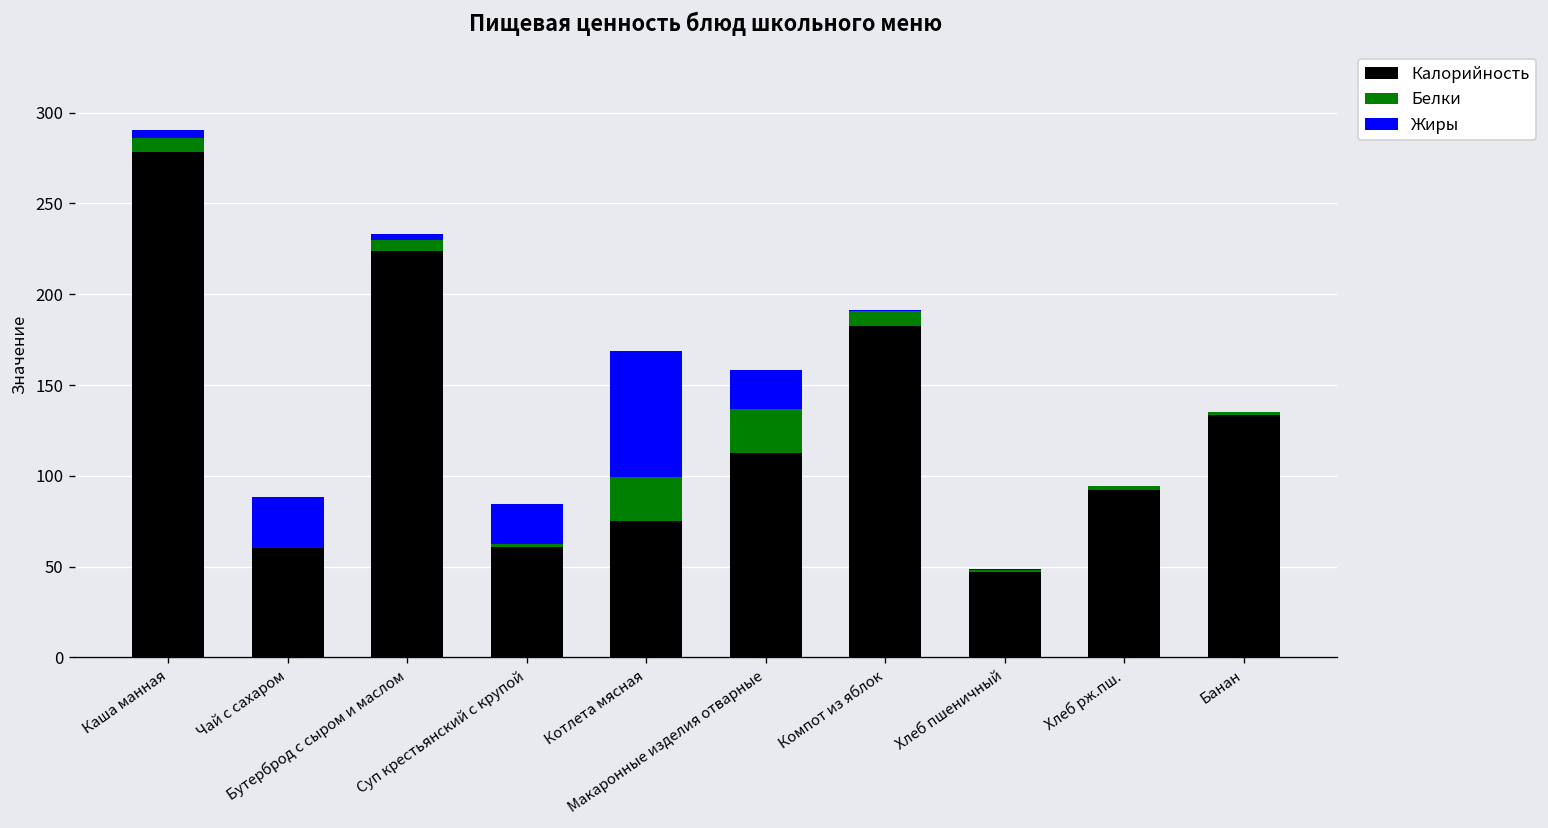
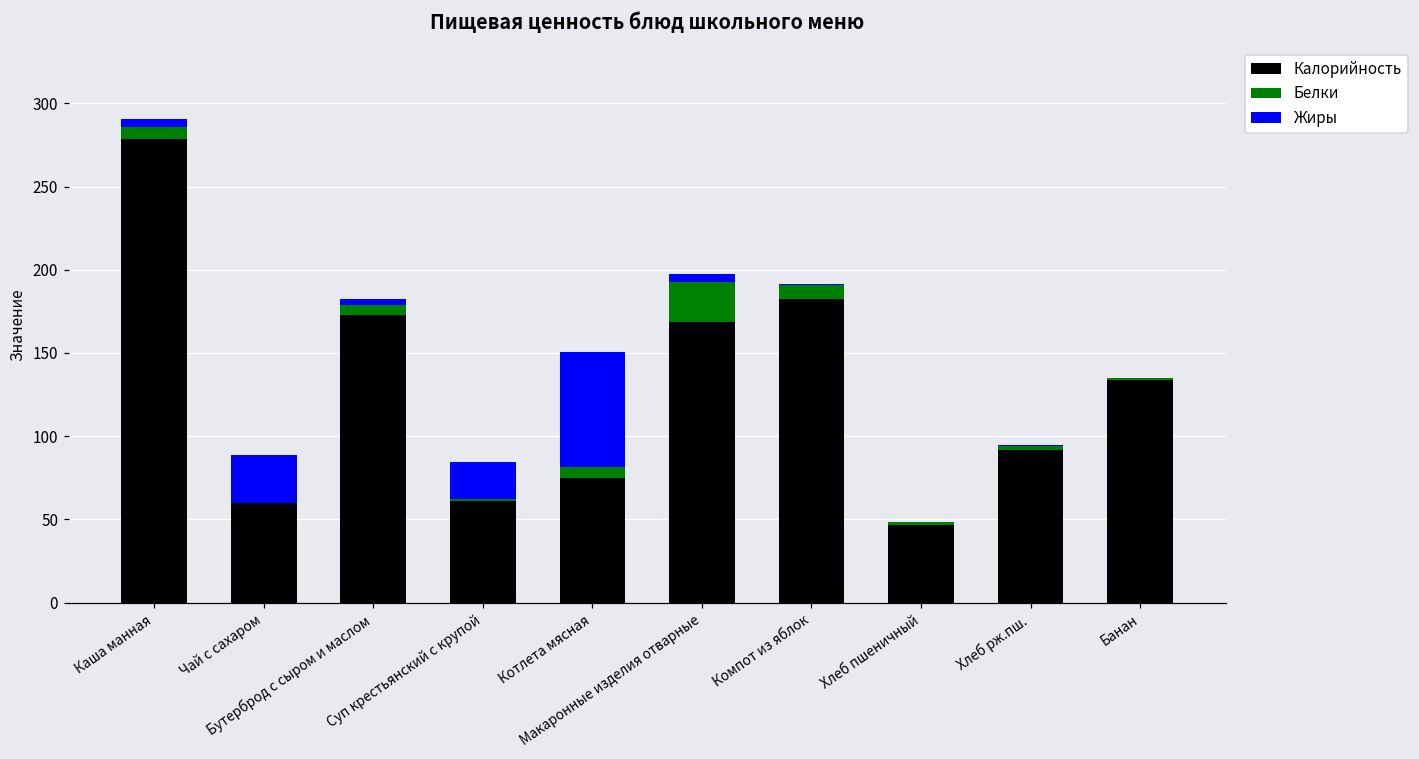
  {
    "Калорийность": {
      "Каша манная": 279,
      "Чай с сахаром": 60,
-     "Бутерброд с сыром и маслом": 224,
+     "Бутерброд с сыром и маслом": 173,
      "Суп крестьянский с крупой": 61,
      "Котлета мясная": 75,
-     "Макаронные изделия отварные": 113,
+     "Макаронные изделия отварные": 168,
      "Компот из яблок": 183,
      "Хлеб пшеничный": 47,
      "Хлеб рж.пш.": 92,
      "Банан": 134
    },
    "Белки": {
      "Каша манная": 7,
      "Бутерброд с сыром и маслом": 6,
-     "Котлета мясная": 24,
+     "Котлета мясная": 6,
      "Макаронные изделия отварные": 24,
      "Компот из яблок": 8,
      "Хлеб рж.пш.": 2
    },
    "Жиры": {
      "Каша манная": 4,
      "Чай с сахаром": 28,
      "Бутерброд с сыром и маслом": 3,
      "Суп крестьянский с крупой": 22,
      "Котлета мясная": 69,
-     "Макаронные изделия отварные": 22
+     "Макаронные изделия отварные": 5
    }
  }
